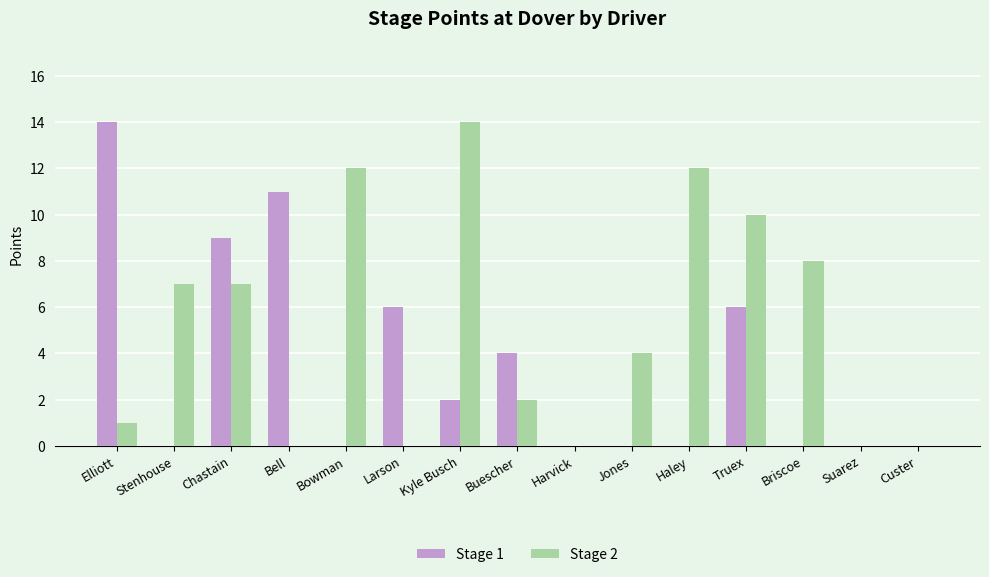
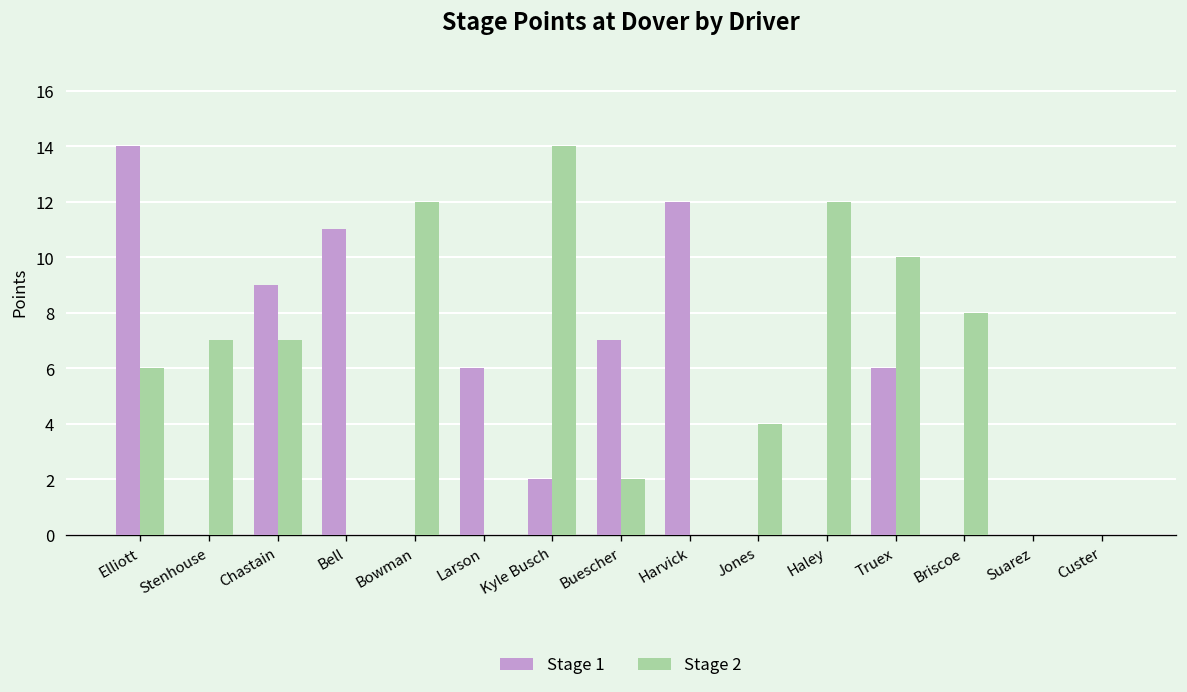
  {
    "Stage 1": {
      "Elliott": 14,
      "Stenhouse": 0,
      "Chastain": 9,
      "Bell": 11,
      "Bowman": 0,
      "Larson": 6,
      "Kyle Busch": 2,
-     "Buescher": 4,
-     "Harvick": 0,
+     "Buescher": 7,
+     "Harvick": 12,
      "Jones": 0,
      "Haley": 0,
      "Truex": 6,
      "Briscoe": 0,
      "Suarez": 0,
      "Custer": 0
    },
    "Stage 2": {
-     "Elliott": 1,
+     "Elliott": 6,
      "Stenhouse": 7,
      "Chastain": 7,
      "Bell": 0,
      "Bowman": 12,
      "Larson": 0,
      "Kyle Busch": 14,
      "Buescher": 2,
      "Harvick": 0,
      "Jones": 4,
      "Haley": 12,
      "Truex": 10,
      "Briscoe": 8,
      "Suarez": 0,
      "Custer": 0
    }
  }
